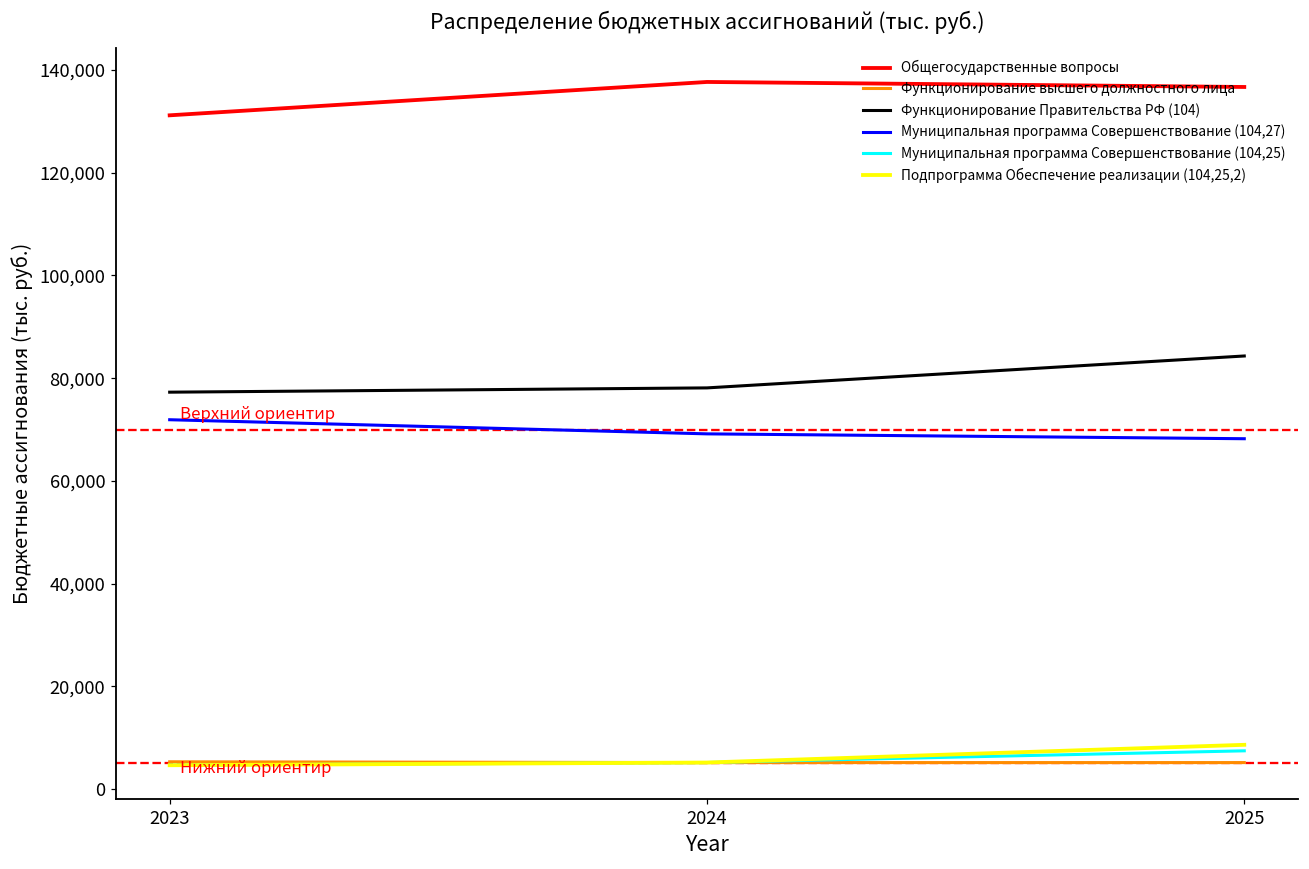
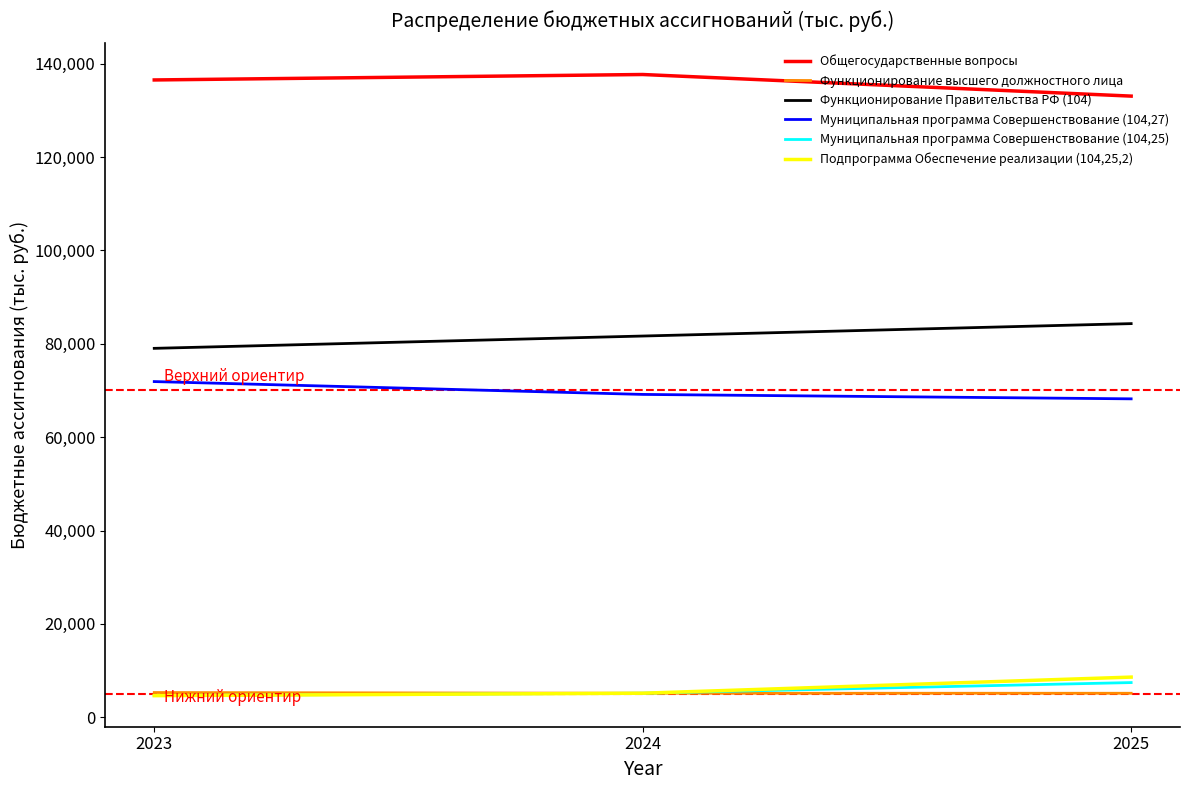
  {
    "Общегосударственные вопросы": {
-     "2023": "131,000",
+     "2023": "137,000",
      "2024": "138,000",
-     "2025": "137,000"
+     "2025": "133,000"
    },
    "Функционирование высшего должностного лица": {
      "2023": "5,000",
      "2025": "5,000"
    },
    "Функционирование Правительства РФ (104)": {
-     "2023": "77,000",
-     "2024": "78,000",
+     "2023": "79,000",
+     "2024": "82,000",
      "2025": "84,000"
    },
    "Муниципальная программа Совершенствование (104,27)": {
      "2023": "72,000",
      "2024": "69,000",
      "2025": "68,000"
    },
    "Муниципальная программа Совершенствование (104,25)": {
      "2025": "7,000"
    },
    "Подпрограмма Обеспечение реализации (104,25,2)": {
      "2025": "9,000"
    }
  }
